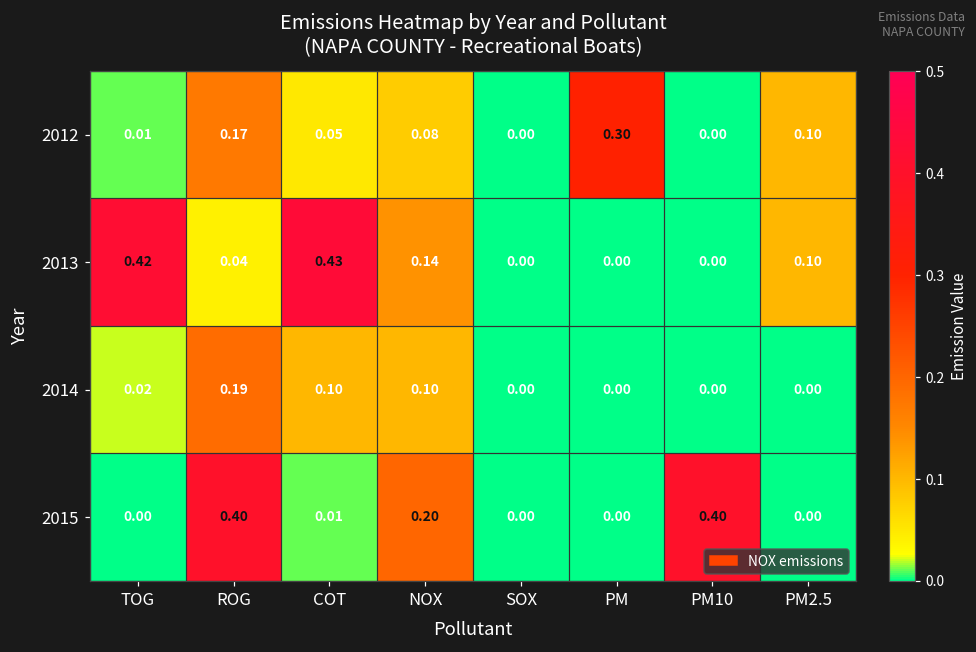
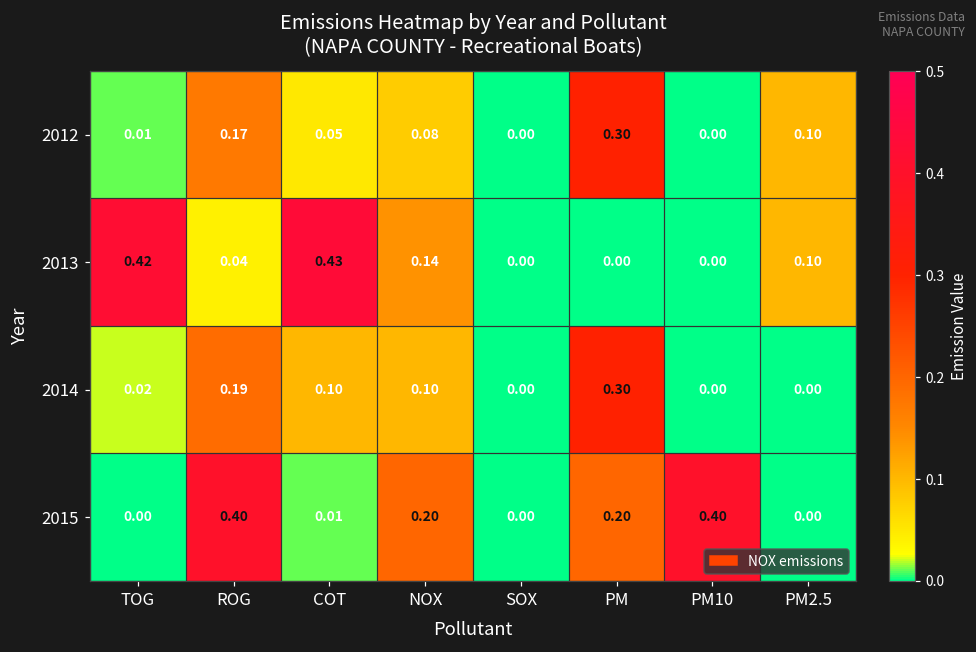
  {
    "2012": {
      "TOG": 0.01,
      "ROG": 0.17,
      "COT": 0.05,
      "NOX": 0.08,
      "SOX": 0.00,
      "PM": 0.30,
      "PM10": 0.00,
      "PM2.5": 0.10
    },
    "2013": {
      "TOG": 0.42,
      "ROG": 0.04,
      "COT": 0.43,
      "NOX": 0.14,
      "SOX": 0.00,
      "PM": 0.00,
      "PM10": 0.00,
      "PM2.5": 0.10
    },
    "2014": {
      "TOG": 0.02,
      "ROG": 0.19,
      "COT": 0.10,
      "NOX": 0.10,
      "SOX": 0.00,
-     "PM": 0.00,
+     "PM": 0.30,
      "PM10": 0.00,
      "PM2.5": 0.00
    },
    "2015": {
      "TOG": 0.00,
      "ROG": 0.40,
      "COT": 0.01,
      "NOX": 0.20,
      "SOX": 0.00,
-     "PM": 0.00,
+     "PM": 0.20,
      "PM10": 0.40,
      "PM2.5": 0.00
    }
  }
